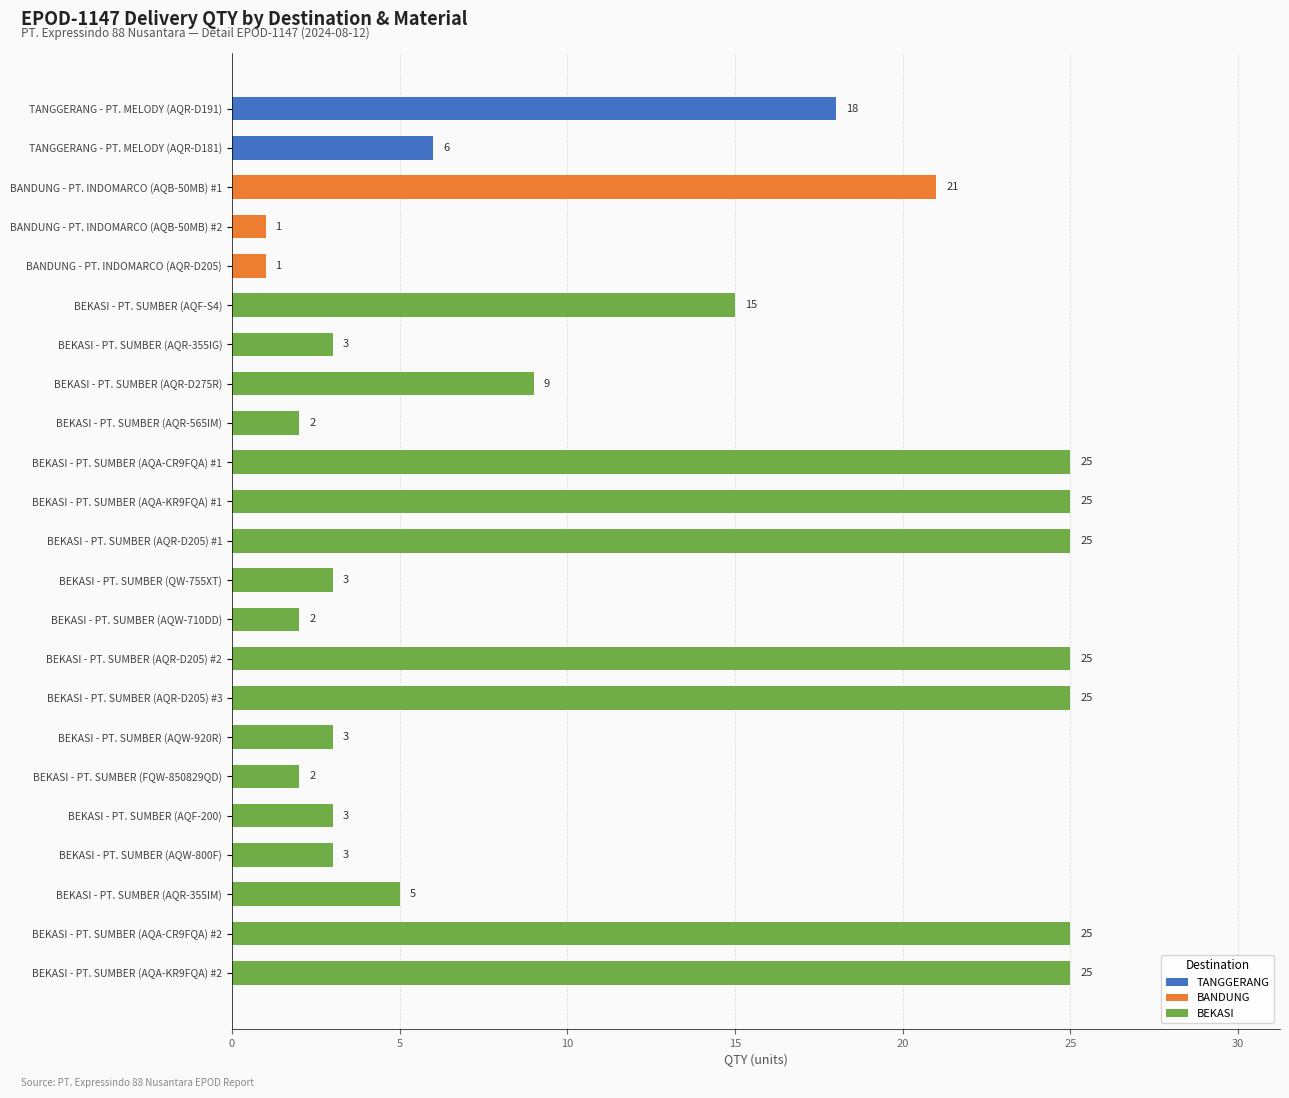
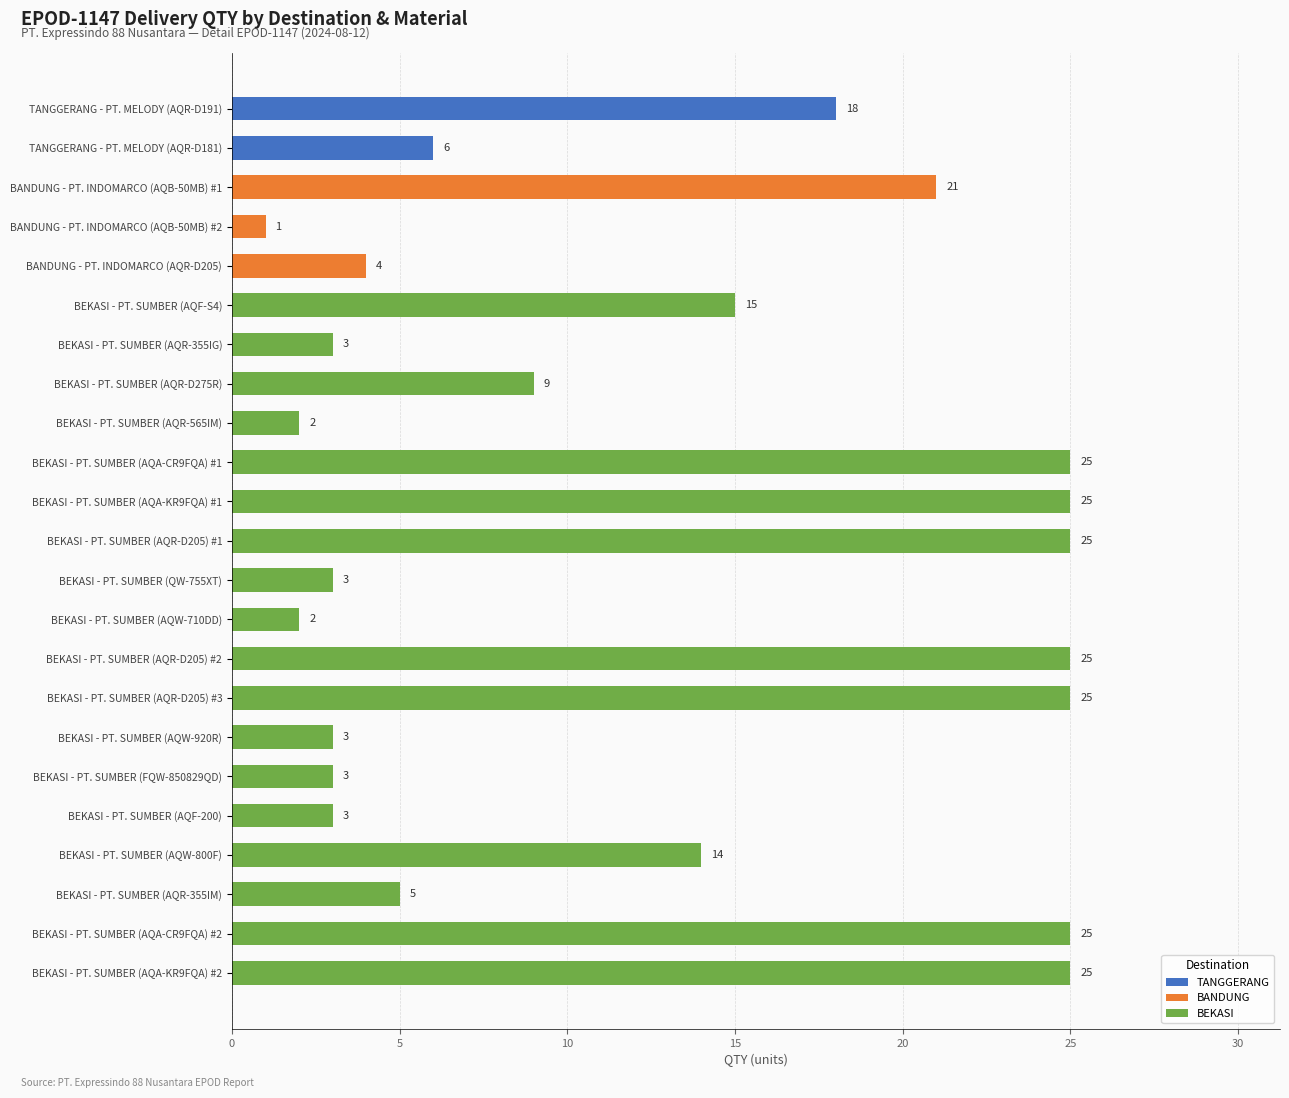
  {
    "TANGGERANG - PT. MELODY (AQR-D191)": 18,
    "TANGGERANG - PT. MELODY (AQR-D181)": 6,
    "BANDUNG - PT. INDOMARCO (AQB-50MB) #1": 21,
    "BANDUNG - PT. INDOMARCO (AQB-50MB) #2": 1,
-   "BANDUNG - PT. INDOMARCO (AQR-D205)": 1,
+   "BANDUNG - PT. INDOMARCO (AQR-D205)": 4,
    "BEKASI - PT. SUMBER (AQF-S4)": 15,
    "BEKASI - PT. SUMBER (AQR-355IG)": 3,
    "BEKASI - PT. SUMBER (AQR-D275R)": 9,
    "BEKASI - PT. SUMBER (AQR-565IM)": 2,
    "BEKASI - PT. SUMBER (AQA-CR9FQA) #1": 25,
    "BEKASI - PT. SUMBER (AQA-KR9FQA) #1": 25,
    "BEKASI - PT. SUMBER (AQR-D205) #1": 25,
    "BEKASI - PT. SUMBER (QW-755XT)": 3,
    "BEKASI - PT. SUMBER (AQW-710DD)": 2,
    "BEKASI - PT. SUMBER (AQR-D205) #2": 25,
    "BEKASI - PT. SUMBER (AQR-D205) #3": 25,
    "BEKASI - PT. SUMBER (AQW-920R)": 3,
-   "BEKASI - PT. SUMBER (FQW-850829QD)": 2,
+   "BEKASI - PT. SUMBER (FQW-850829QD)": 3,
    "BEKASI - PT. SUMBER (AQF-200)": 3,
-   "BEKASI - PT. SUMBER (AQW-800F)": 3,
+   "BEKASI - PT. SUMBER (AQW-800F)": 14,
    "BEKASI - PT. SUMBER (AQR-355IM)": 5,
    "BEKASI - PT. SUMBER (AQA-CR9FQA) #2": 25,
    "BEKASI - PT. SUMBER (AQA-KR9FQA) #2": 25
  }
